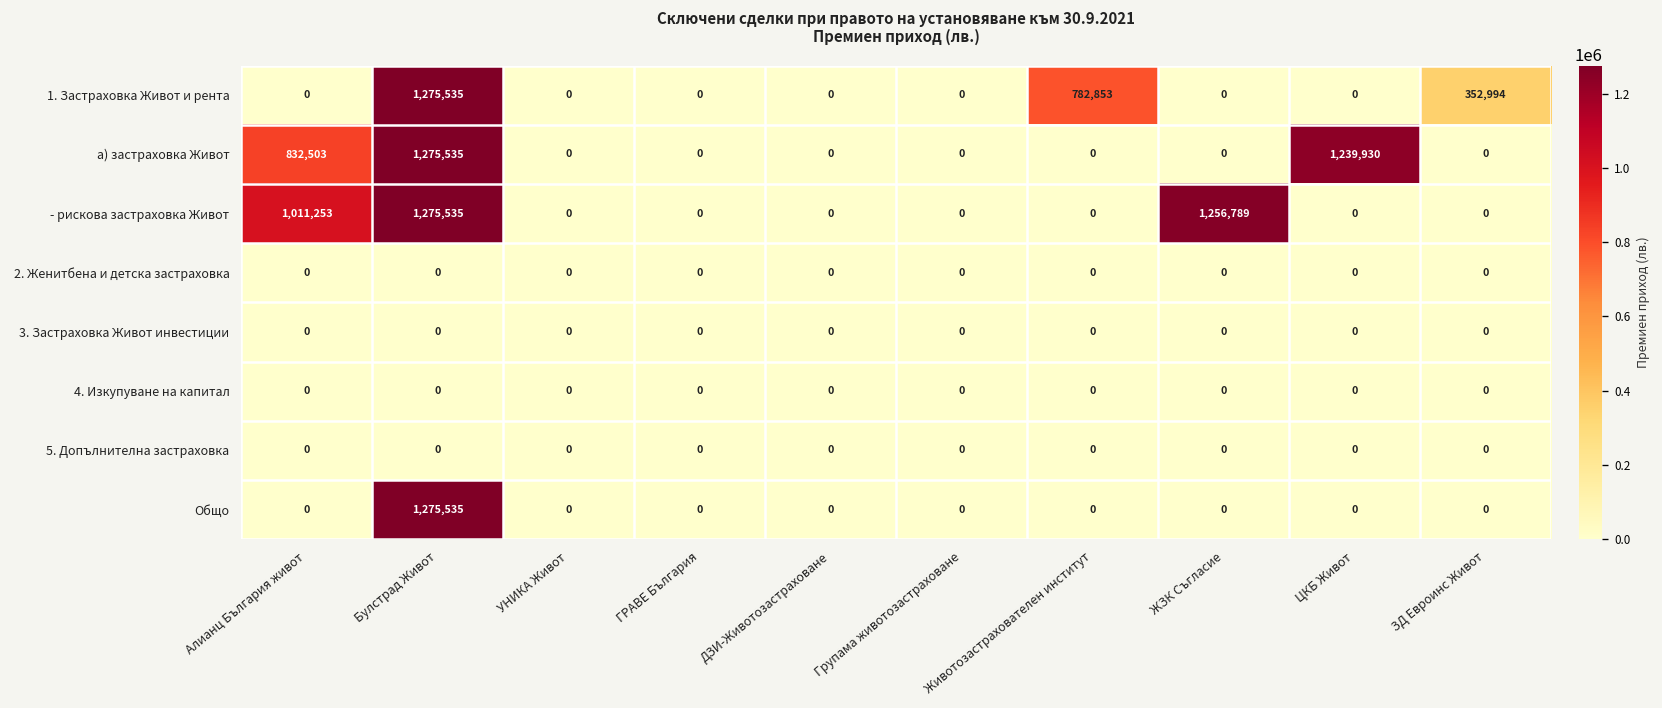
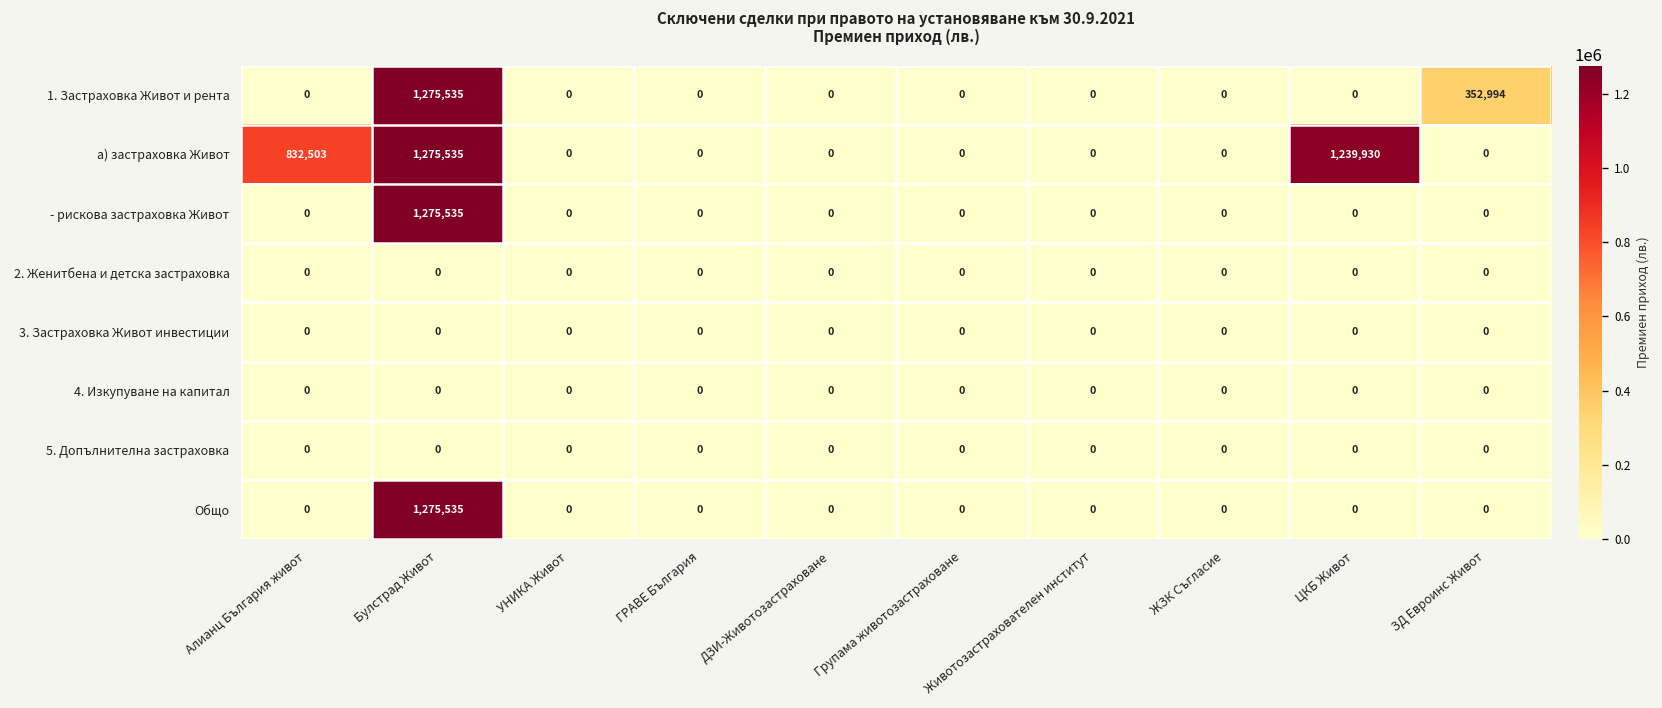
  {
    "1. Застраховка Живот и рента": {
      "Алианц България живот": "0",
      "Булстрад Живот": "1,275,535",
      "УНИКА Живот": "0",
      "ГРАВЕ България": "0",
      "ДЗИ-Животозастраховане": "0",
      "Групама животозастраховане": "0",
-     "Животозастрахователен институт": "782,853",
+     "Животозастрахователен институт": "0",
      "ЖЗК Съгласие": "0",
      "ЦКБ Живот": "0",
      "ЗД Евроинс Живот": "352,994"
    },
    "а) застраховка Живот": {
      "Алианц България живот": "832,503",
      "Булстрад Живот": "1,275,535",
      "УНИКА Живот": "0",
      "ГРАВЕ България": "0",
      "ДЗИ-Животозастраховане": "0",
      "Групама животозастраховане": "0",
      "Животозастрахователен институт": "0",
      "ЖЗК Съгласие": "0",
      "ЦКБ Живот": "1,239,930",
      "ЗД Евроинс Живот": "0"
    },
    "- рискова застраховка Живот": {
-     "Алианц България живот": "1,011,253",
+     "Алианц България живот": "0",
      "Булстрад Живот": "1,275,535",
      "УНИКА Живот": "0",
      "ГРАВЕ България": "0",
      "ДЗИ-Животозастраховане": "0",
      "Групама животозастраховане": "0",
      "Животозастрахователен институт": "0",
-     "ЖЗК Съгласие": "1,256,789",
+     "ЖЗК Съгласие": "0",
      "ЦКБ Живот": "0",
      "ЗД Евроинс Живот": "0"
    },
    "2. Женитбена и детска застраховка": {
      "Алианц България живот": "0",
      "Булстрад Живот": "0",
      "УНИКА Живот": "0",
      "ГРАВЕ България": "0",
      "ДЗИ-Животозастраховане": "0",
      "Групама животозастраховане": "0",
      "Животозастрахователен институт": "0",
      "ЖЗК Съгласие": "0",
      "ЦКБ Живот": "0",
      "ЗД Евроинс Живот": "0"
    },
    "3. Застраховка Живот инвестиции": {
      "Алианц България живот": "0",
      "Булстрад Живот": "0",
      "УНИКА Живот": "0",
      "ГРАВЕ България": "0",
      "ДЗИ-Животозастраховане": "0",
      "Групама животозастраховане": "0",
      "Животозастрахователен институт": "0",
      "ЖЗК Съгласие": "0",
      "ЦКБ Живот": "0",
      "ЗД Евроинс Живот": "0"
    },
    "4. Изкупуване на капитал": {
      "Алианц България живот": "0",
      "Булстрад Живот": "0",
      "УНИКА Живот": "0",
      "ГРАВЕ България": "0",
      "ДЗИ-Животозастраховане": "0",
      "Групама животозастраховане": "0",
      "Животозастрахователен институт": "0",
      "ЖЗК Съгласие": "0",
      "ЦКБ Живот": "0",
      "ЗД Евроинс Живот": "0"
    },
    "5. Допълнителна застраховка": {
      "Алианц България живот": "0",
      "Булстрад Живот": "0",
      "УНИКА Живот": "0",
      "ГРАВЕ България": "0",
      "ДЗИ-Животозастраховане": "0",
      "Групама животозастраховане": "0",
      "Животозастрахователен институт": "0",
      "ЖЗК Съгласие": "0",
      "ЦКБ Живот": "0",
      "ЗД Евроинс Живот": "0"
    },
    "Общо": {
      "Алианц България живот": "0",
      "Булстрад Живот": "1,275,535",
      "УНИКА Живот": "0",
      "ГРАВЕ България": "0",
      "ДЗИ-Животозастраховане": "0",
      "Групама животозастраховане": "0",
      "Животозастрахователен институт": "0",
      "ЖЗК Съгласие": "0",
      "ЦКБ Живот": "0",
      "ЗД Евроинс Живот": "0"
    }
  }
